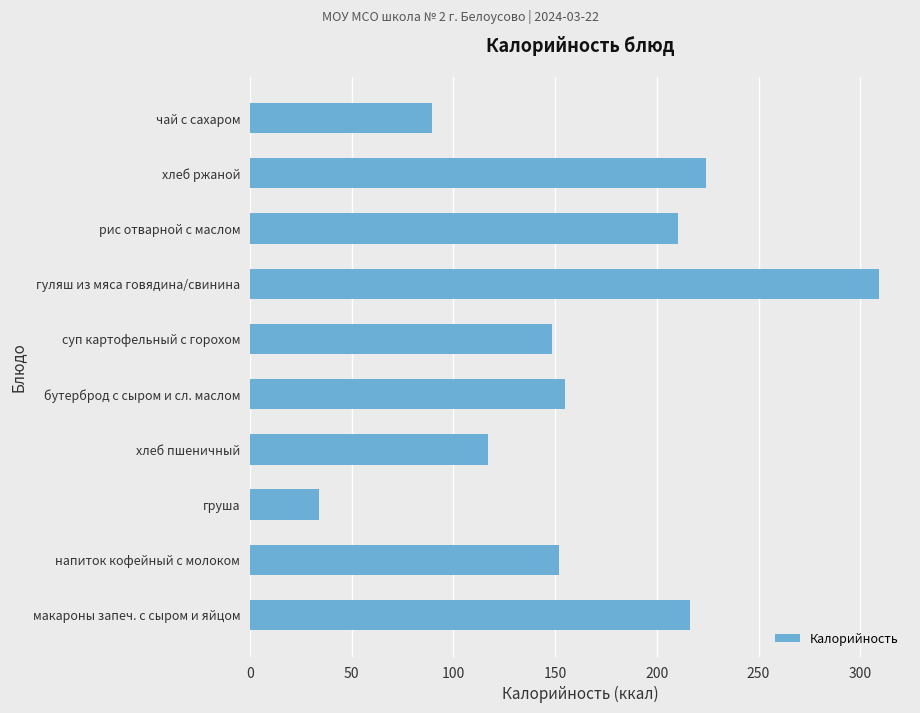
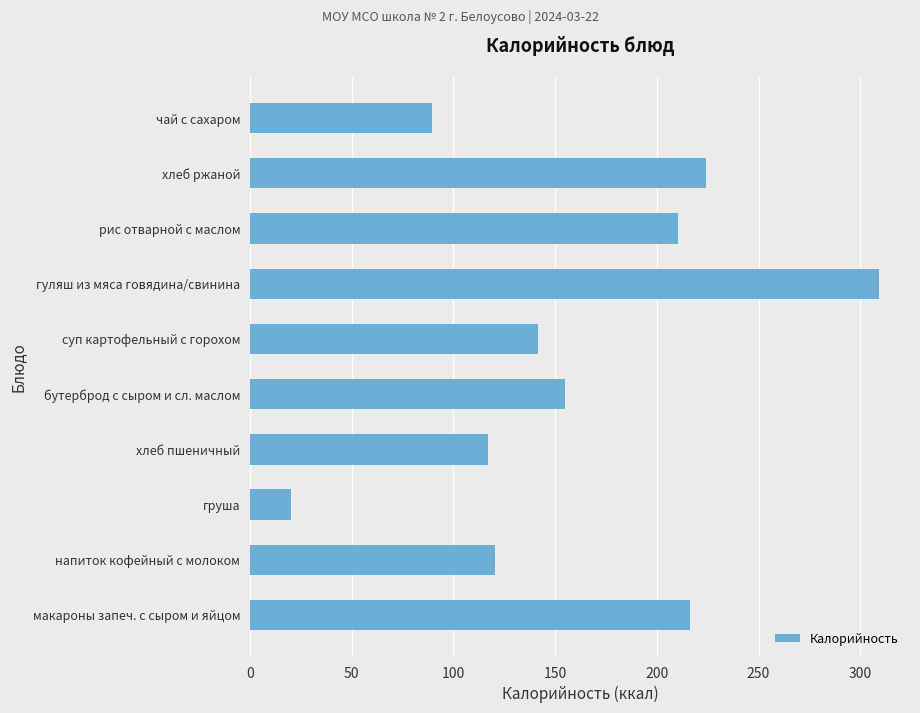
  {
    "чай с сахаром": 90,
    "хлеб ржаной": 224,
    "рис отварной с маслом": 211,
    "гуляш из мяса говядина/свинина": 309,
-   "суп картофельный с горохом": 148,
+   "суп картофельный с горохом": 142,
    "бутерброд с сыром и сл. маслом": 155,
    "хлеб пшеничный": 117,
-   "груша": 34,
-   "напиток кофейный с молоком": 152,
+   "груша": 20,
+   "напиток кофейный с молоком": 121,
    "макароны запеч. с сыром и яйцом": 216
  }
